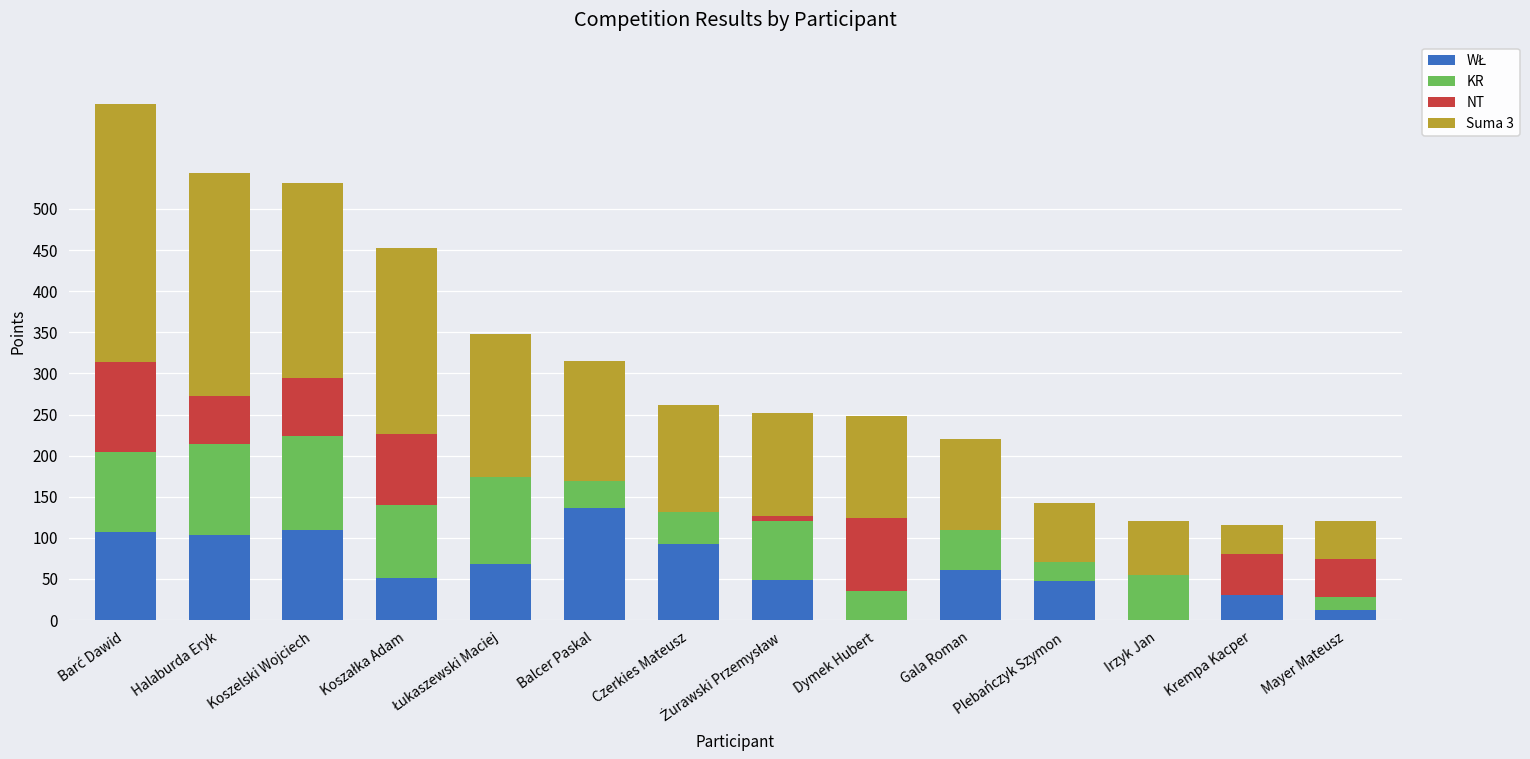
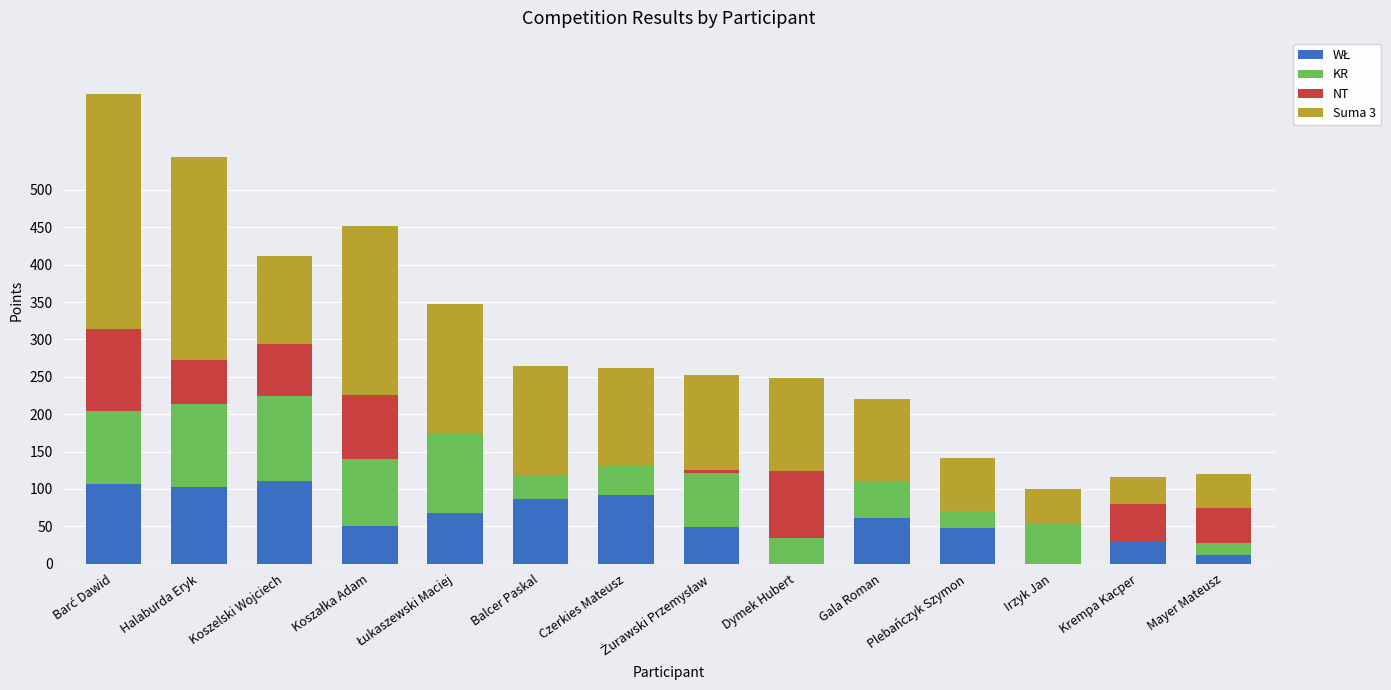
  {
    "WŁ": {
      "Barć Dawid": 110,
      "Halaburda Eryk": 100,
      "Koszelski Wojciech": 110,
      "Koszałka Adam": 50,
      "Łukaszewski Maciej": 70,
-     "Balcer Paskal": 140,
+     "Balcer Paskal": 90,
      "Czerkies Mateusz": 90,
      "Żurawski Przemysław": 50,
      "Dymek Hubert": 0,
      "Gala Roman": 60,
      "Plebańczyk Szymon": 50,
      "Irzyk Jan": 0,
      "Krempa Kacper": 30,
      "Mayer Mateusz": 10
    },
    "KR": {
      "Barć Dawid": 100,
      "Halaburda Eryk": 110,
      "Koszelski Wojciech": 110,
      "Koszałka Adam": 90,
      "Łukaszewski Maciej": 110,
      "Balcer Paskal": 30,
      "Czerkies Mateusz": 40,
      "Żurawski Przemysław": 70,
      "Dymek Hubert": 40,
      "Gala Roman": 50,
      "Plebańczyk Szymon": 20,
      "Irzyk Jan": 60,
      "Krempa Kacper": 0,
      "Mayer Mateusz": 20
    },
    "NT": {
      "Barć Dawid": 110,
      "Halaburda Eryk": 60,
      "Koszelski Wojciech": 70,
      "Koszałka Adam": 90,
      "Łukaszewski Maciej": 0,
      "Balcer Paskal": 0,
      "Czerkies Mateusz": 0,
      "Żurawski Przemysław": 10,
      "Dymek Hubert": 90,
      "Gala Roman": 0,
      "Plebańczyk Szymon": 0,
      "Irzyk Jan": 0,
      "Krempa Kacper": 50,
      "Mayer Mateusz": 50
    },
    "Suma 3": {
      "Barć Dawid": 310,
      "Halaburda Eryk": 270,
-     "Koszelski Wojciech": 240,
+     "Koszelski Wojciech": 120,
      "Koszałka Adam": 230,
      "Łukaszewski Maciej": 170,
      "Balcer Paskal": 150,
      "Czerkies Mateusz": 130,
      "Żurawski Przemysław": 130,
      "Dymek Hubert": 120,
      "Gala Roman": 110,
      "Plebańczyk Szymon": 70,
-     "Irzyk Jan": 70,
+     "Irzyk Jan": 50,
      "Krempa Kacper": 40,
      "Mayer Mateusz": 50
    }
  }
